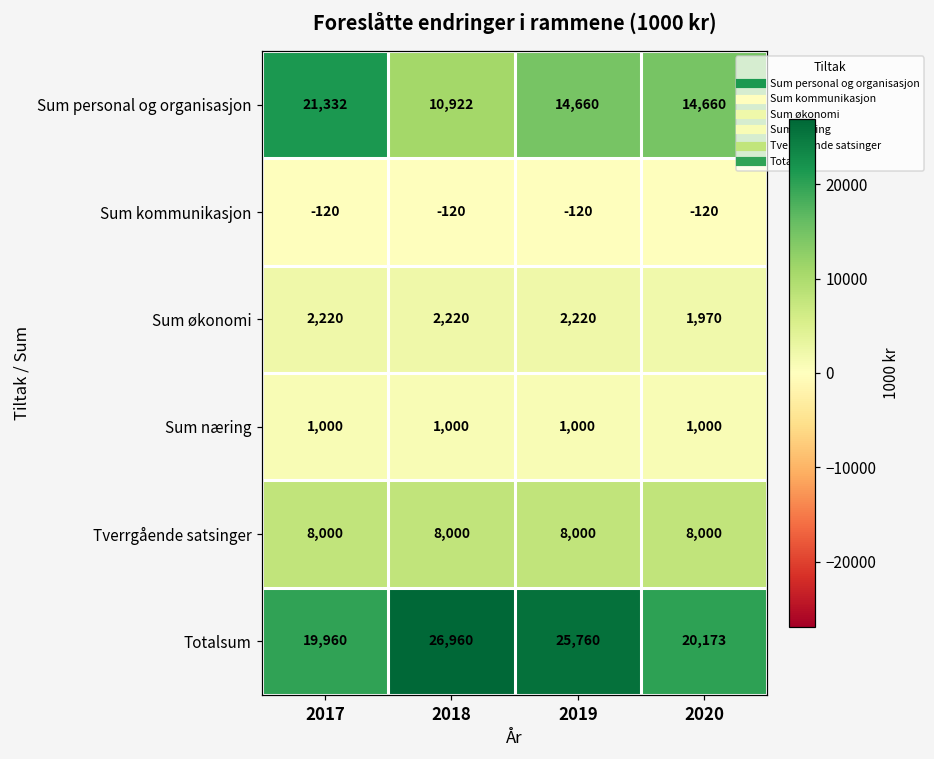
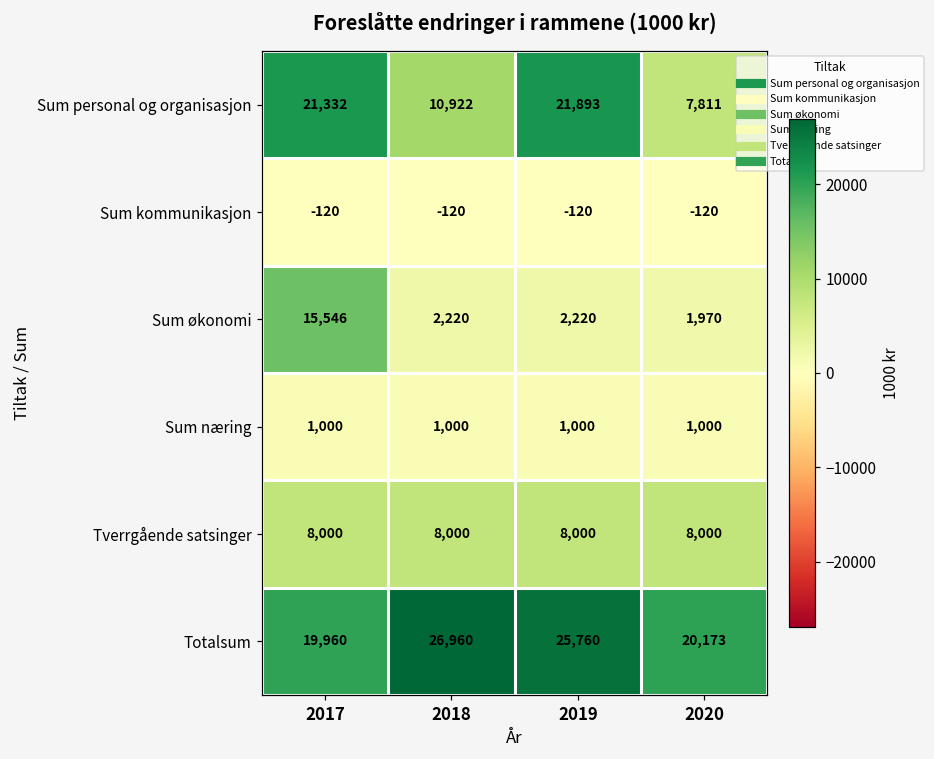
  {
    "Sum personal og organisasjon": {
      "2017": "21,332",
      "2018": "10,922",
-     "2019": "14,660",
-     "2020": "14,660"
+     "2019": "21,893",
+     "2020": "7,811"
    },
    "Sum kommunikasjon": {
      "2017": "-120",
      "2018": "-120",
      "2019": "-120",
      "2020": "-120"
    },
    "Sum økonomi": {
-     "2017": "2,220",
+     "2017": "15,546",
      "2018": "2,220",
      "2019": "2,220",
      "2020": "1,970"
    },
    "Sum næring": {
      "2017": "1,000",
      "2018": "1,000",
      "2019": "1,000",
      "2020": "1,000"
    },
    "Tverrgående satsinger": {
      "2017": "8,000",
      "2018": "8,000",
      "2019": "8,000",
      "2020": "8,000"
    },
    "Totalsum": {
      "2017": "19,960",
      "2018": "26,960",
      "2019": "25,760",
      "2020": "20,173"
    }
  }
